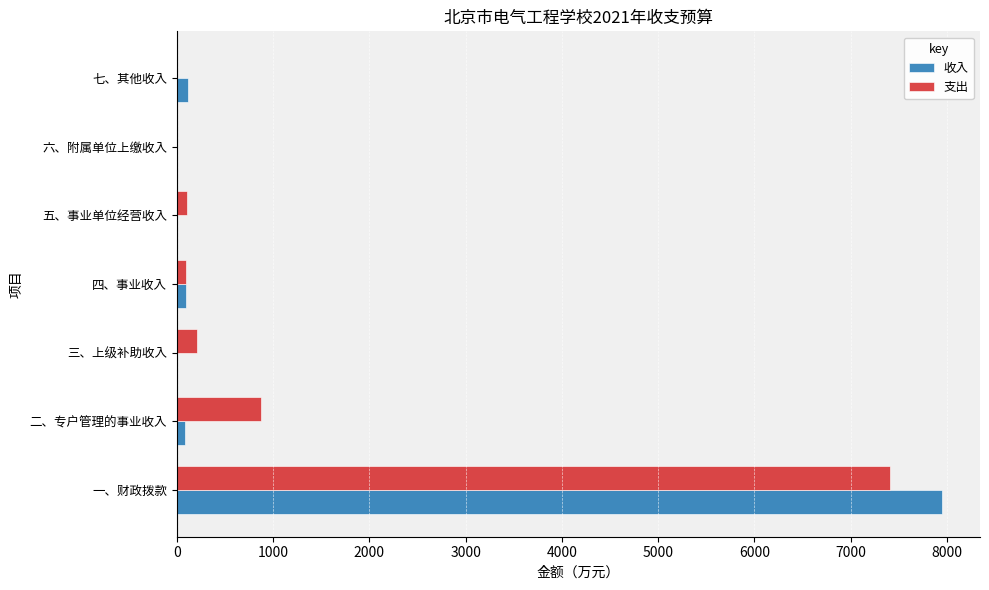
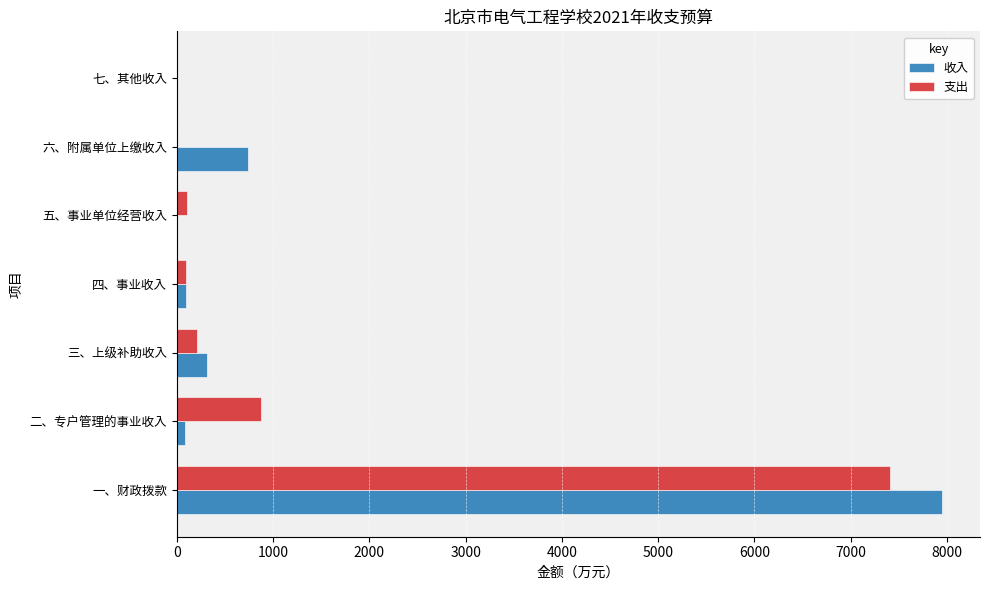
  {
    "收入": {
-     "七、其他收入": 100,
-     "六、附属单位上缴收入": 0,
+     "七、其他收入": 0,
+     "六、附属单位上缴收入": 700,
      "五、事业单位经营收入": 0,
      "四、事业收入": 100,
-     "三、上级补助收入": 0,
+     "三、上级补助收入": 300,
      "二、专户管理的事业收入": 100,
      "一、财政拨款": 7900
    },
    "支出": {
      "七、其他收入": 0,
      "六、附属单位上缴收入": 0,
      "五、事业单位经营收入": 100,
      "四、事业收入": 100,
      "三、上级补助收入": 200,
      "二、专户管理的事业收入": 900,
      "一、财政拨款": 7400
    }
  }
